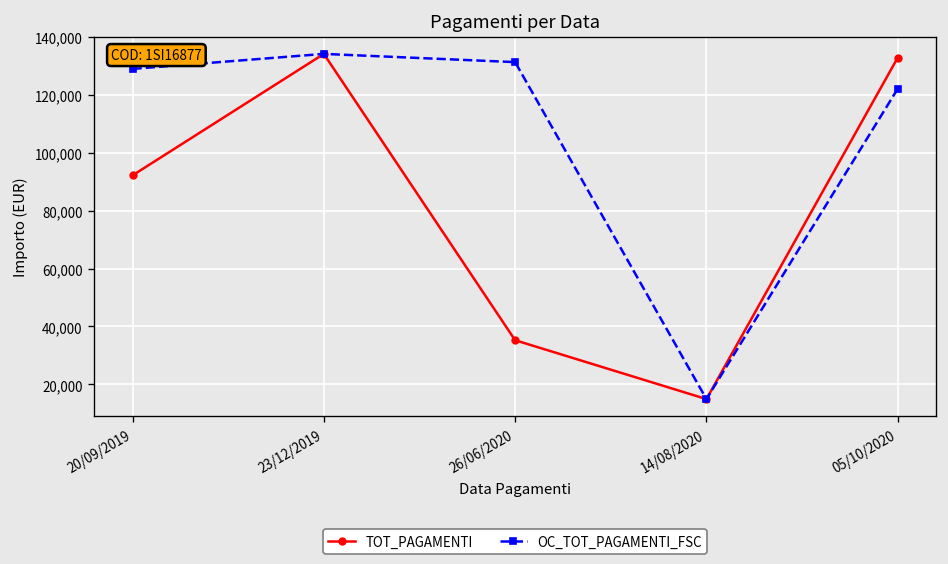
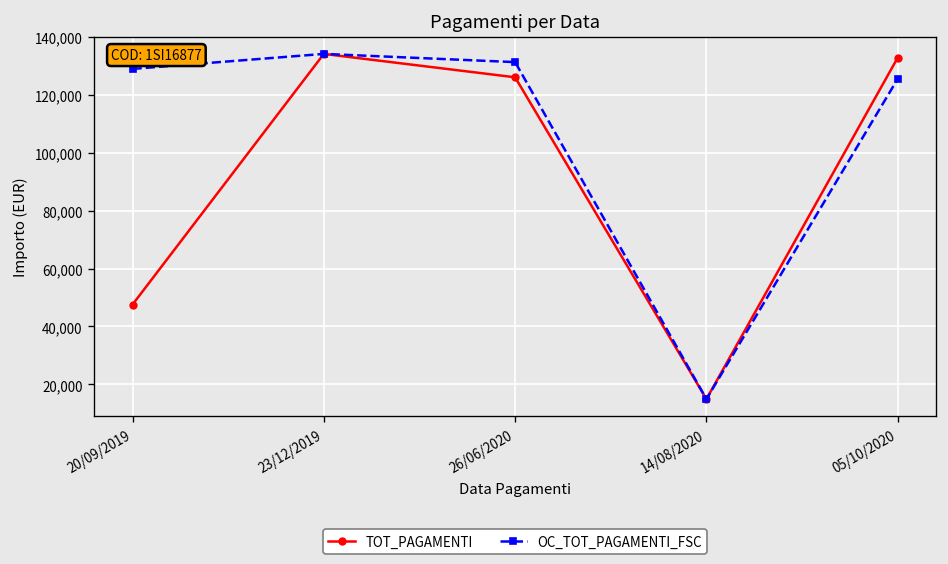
  {
    "TOT_PAGAMENTI": {
-     "20/09/2019": "92,000",
-     "26/06/2020": "35,000",
+     "20/09/2019": "48,000",
+     "26/06/2020": "126,000",
      "05/10/2020": "133,000"
    },
    "OC_TOT_PAGAMENTI_FSC": {
      "26/06/2020": "131,000",
-     "05/10/2020": "122,000"
+     "05/10/2020": "126,000"
    }
  }
